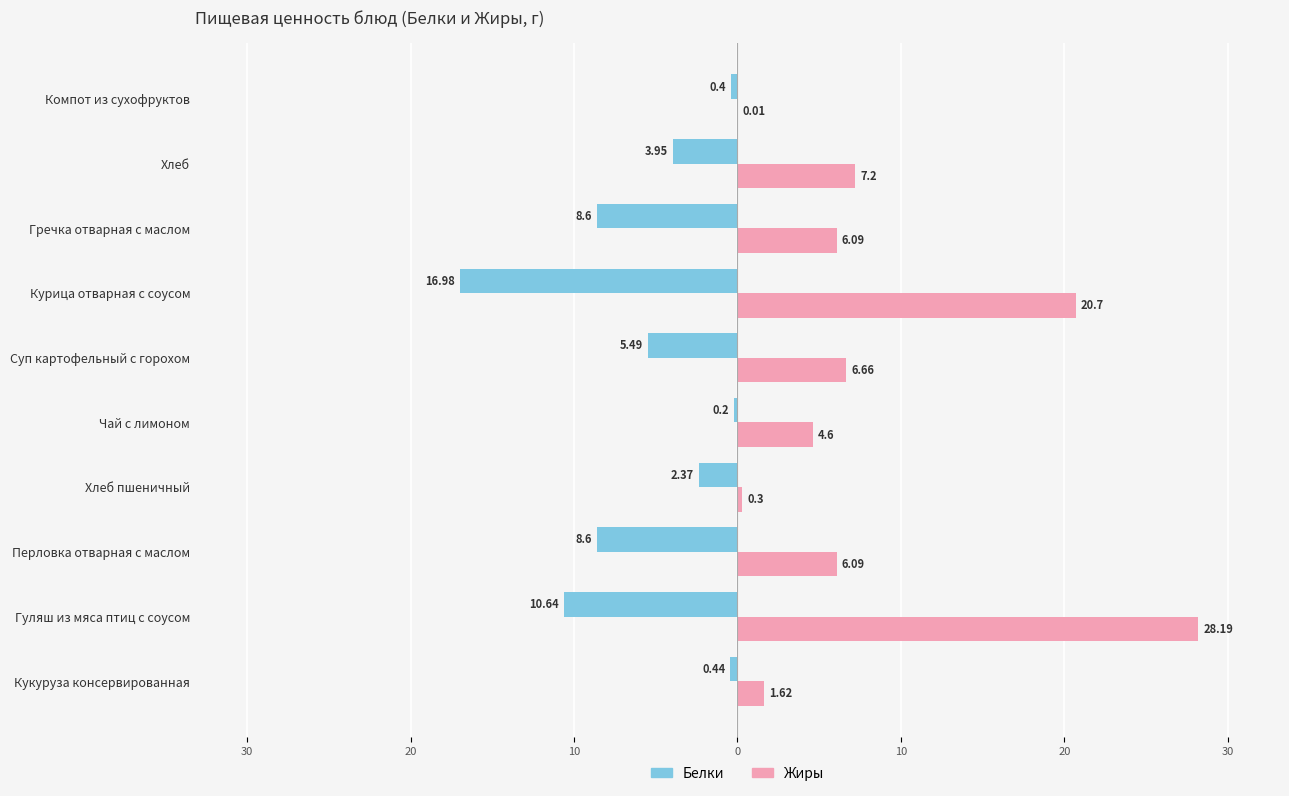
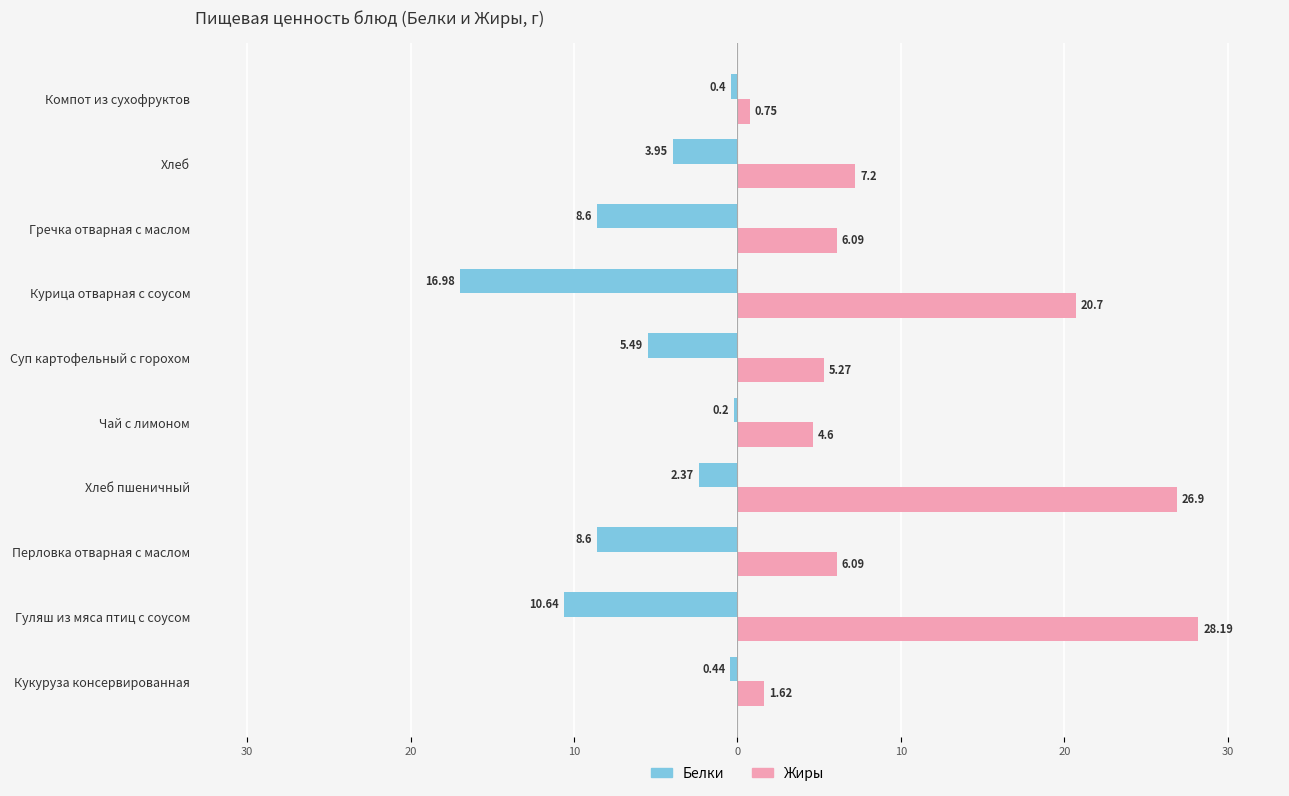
  {
    "Жиры": {
-     "Компот из сухофруктов": 0.01,
+     "Компот из сухофруктов": 0.75,
      "Хлеб": 7.2,
      "Гречка отварная с маслом": 6.09,
      "Курица отварная с соусом": 20.7,
-     "Суп картофельный с горохом": 6.66,
+     "Суп картофельный с горохом": 5.27,
      "Чай с лимоном": 4.6,
-     "Хлеб пшеничный": 0.3,
+     "Хлеб пшеничный": 26.9,
      "Перловка отварная с маслом": 6.09,
      "Гуляш из мяса птиц с соусом": 28.19,
      "Кукуруза консервированная": 1.62
    }
  }
